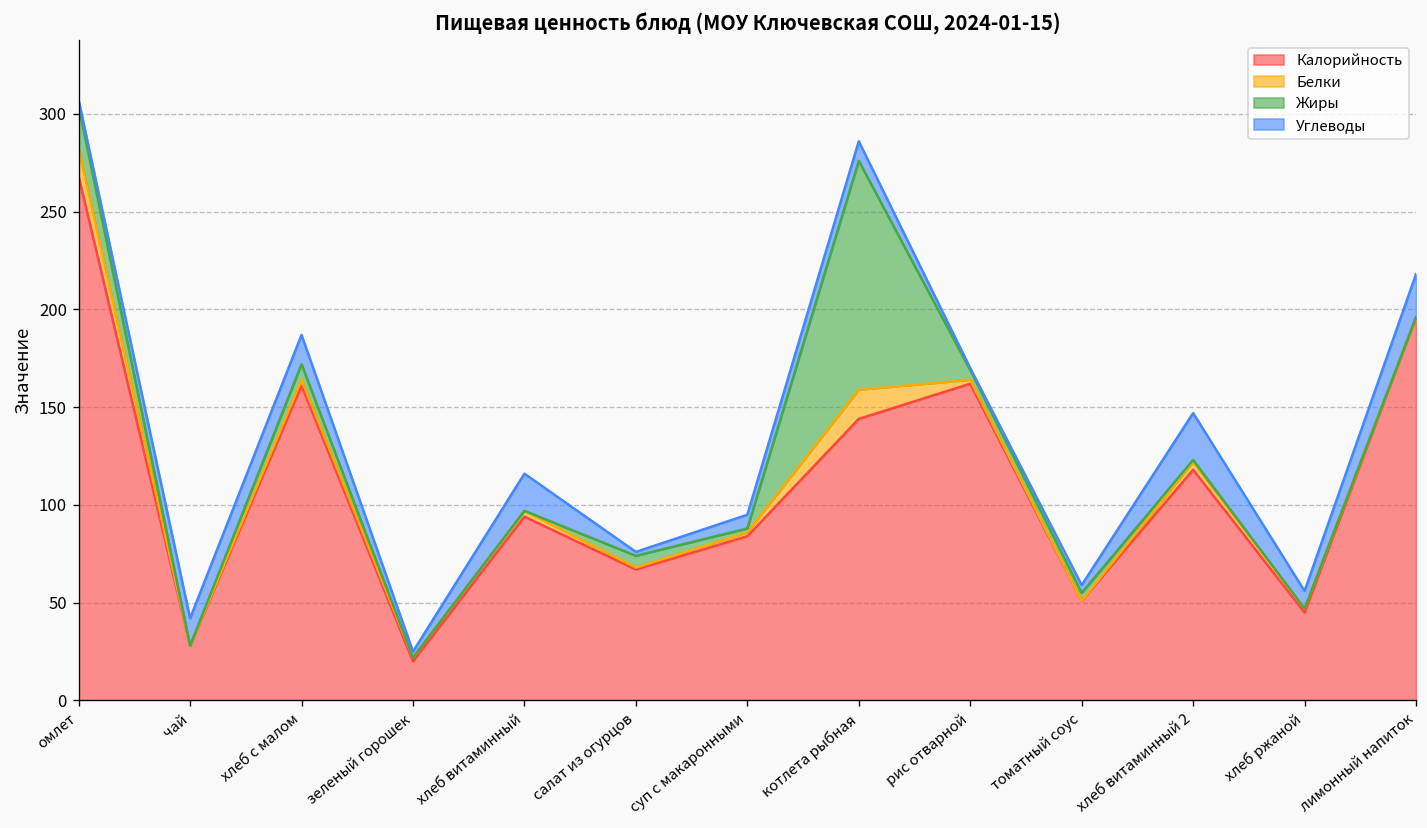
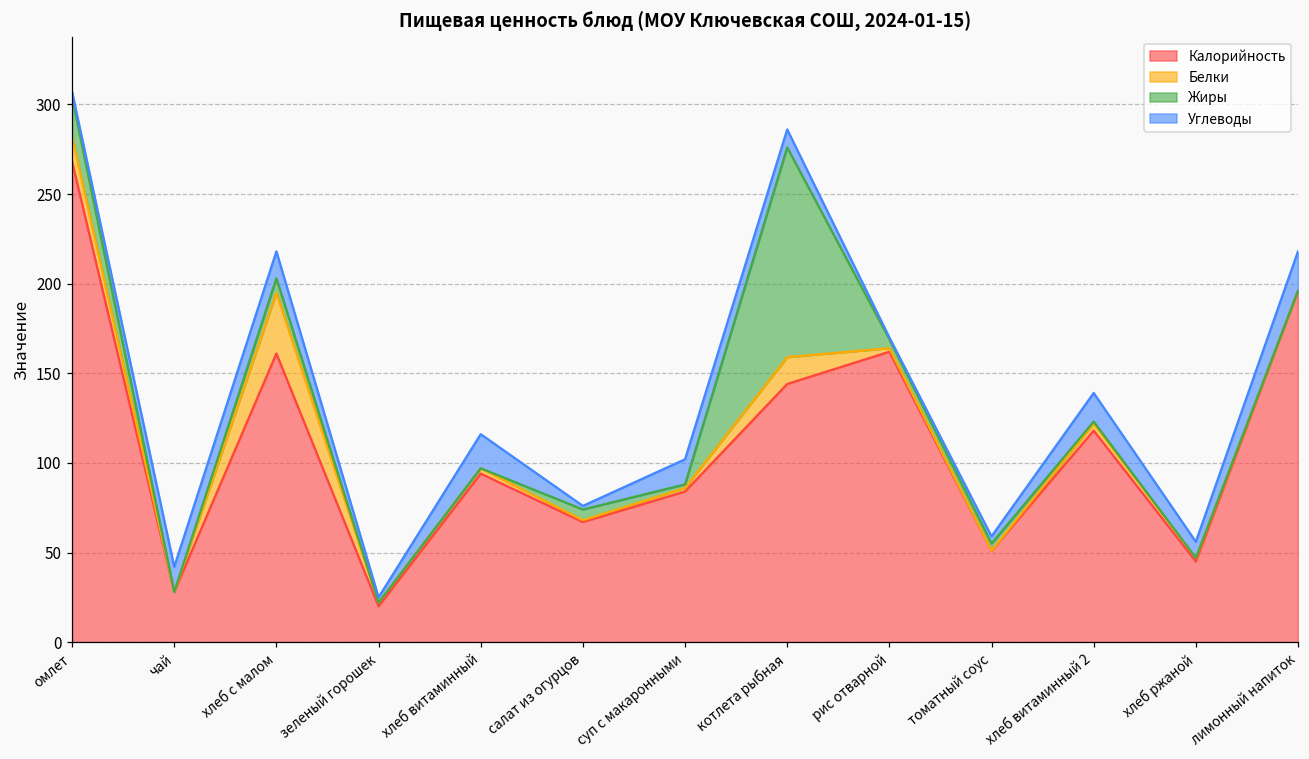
  {
    "Калорийность": {
      "омлет": 268,
      "хлеб с малом": 161,
      "зеленый горошек": 20,
      "хлеб витаминный": 94,
      "суп с макаронными": 84,
      "котлета рыбная": 144,
      "рис отварной": 162,
      "хлеб витаминный 2": 118,
      "хлеб ржаной": 45
    },
    "Белки": {
      "омлет": 14,
-     "хлеб с малом": 3,
+     "хлеб с малом": 34,
      "суп с макаронными": 2,
      "котлета рыбная": 15,
      "рис отварной": 2
    },
    "Жиры": {
      "омлет": 22,
      "хлеб с малом": 8,
      "салат из огурцов": 6,
      "суп с макаронными": 2,
      "котлета рыбная": 117,
      "томатный соус": 4
    },
    "Углеводы": {
      "омлет": 3,
      "чай": 14,
      "хлеб с малом": 15,
      "зеленый горошек": 3,
      "хлеб витаминный": 19,
      "салат из огурцов": 2,
-     "суп с макаронными": 7,
+     "суп с макаронными": 14,
      "котлета рыбная": 10,
      "томатный соус": 4,
-     "хлеб витаминный 2": 24,
+     "хлеб витаминный 2": 16,
      "хлеб ржаной": 9,
      "лимонный напиток": 22
    }
  }
